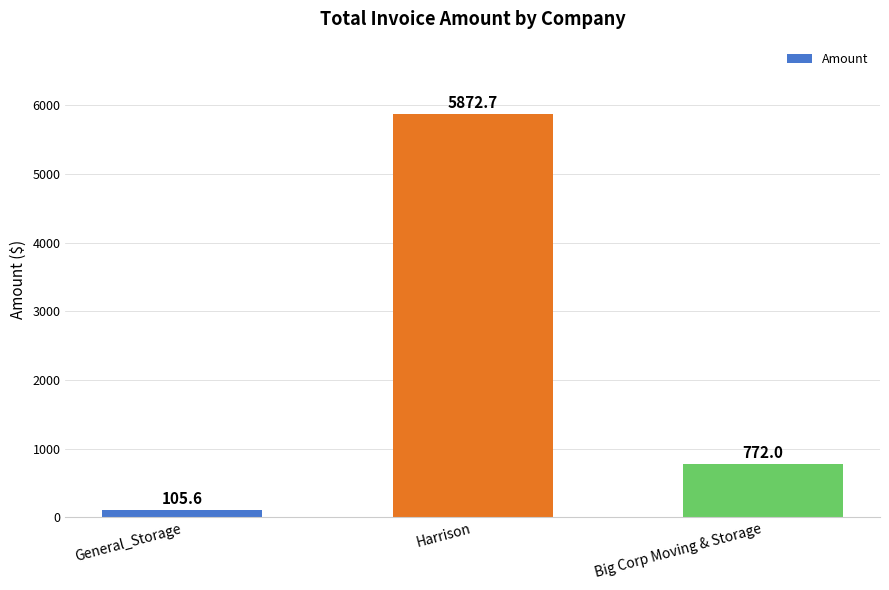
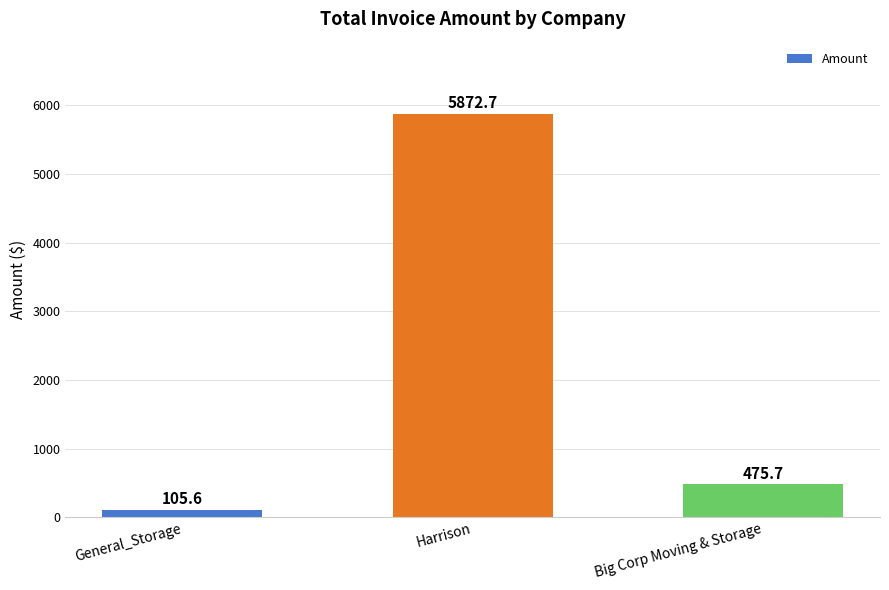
  {
    "General_Storage": 105.6,
    "Harrison": 5872.7,
-   "Big Corp Moving & Storage": 772.0
+   "Big Corp Moving & Storage": 475.7
  }
